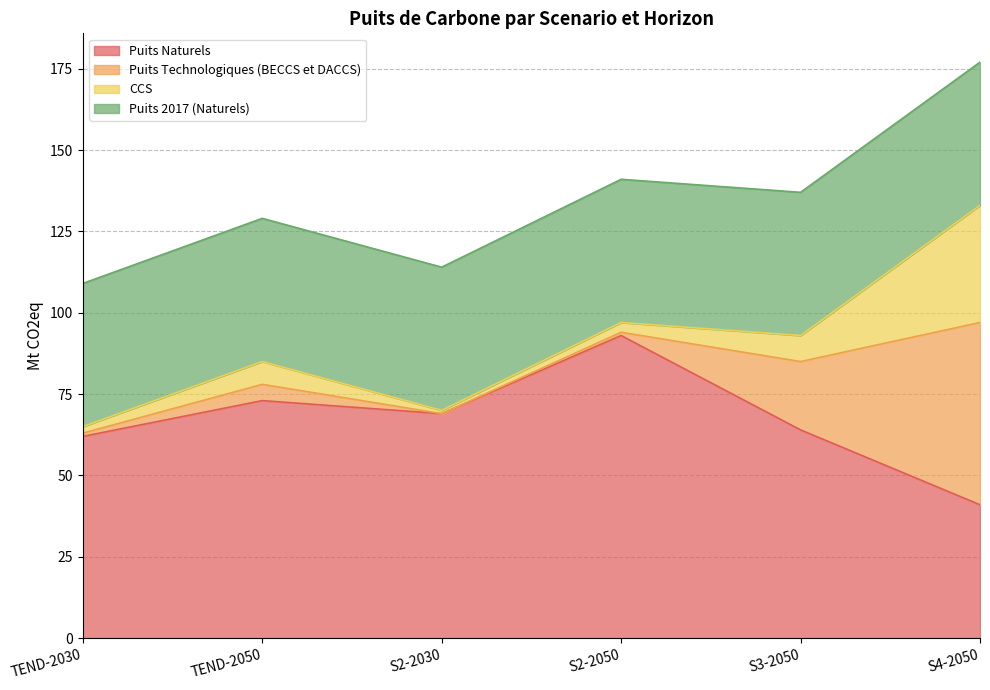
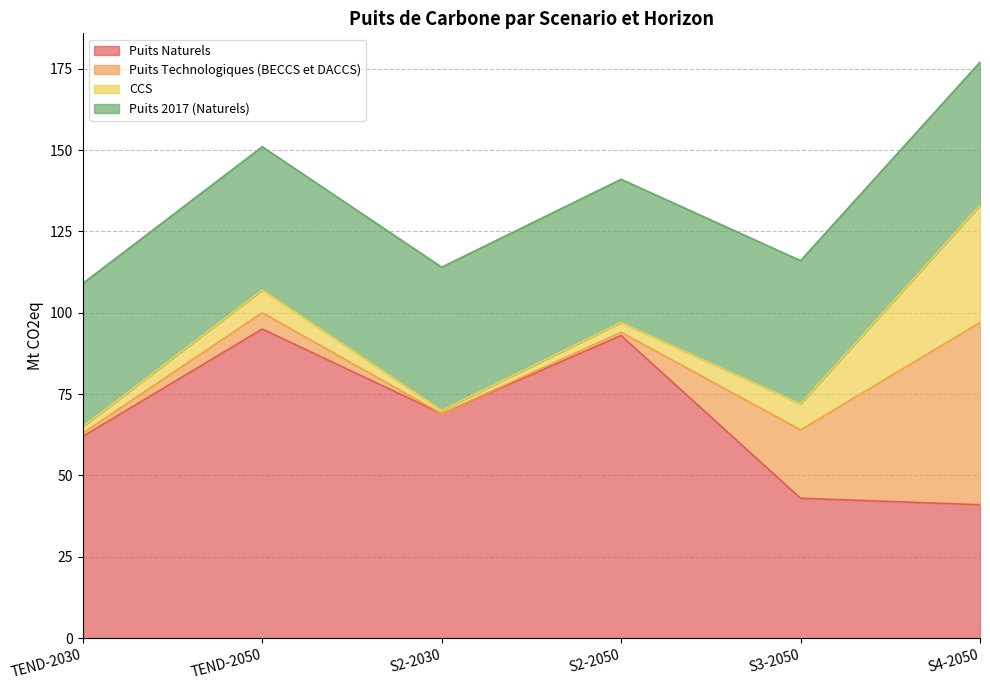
  {
    "Puits Naturels": {
      "TEND-2030": 62,
-     "TEND-2050": 73,
+     "TEND-2050": 95,
      "S2-2050": 93,
-     "S3-2050": 64,
+     "S3-2050": 43,
      "S4-2050": 41
    },
    "Puits 2017 (Naturels)": {
      "TEND-2030": 44,
      "TEND-2050": 44,
      "S2-2030": 44,
      "S2-2050": 44,
      "S3-2050": 44,
      "S4-2050": 44
    }
  }
